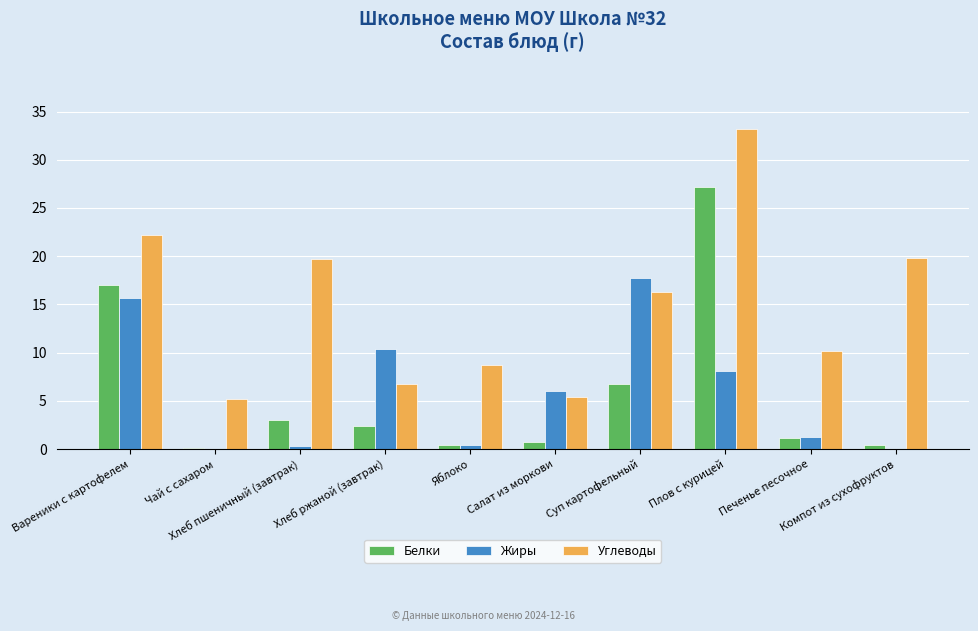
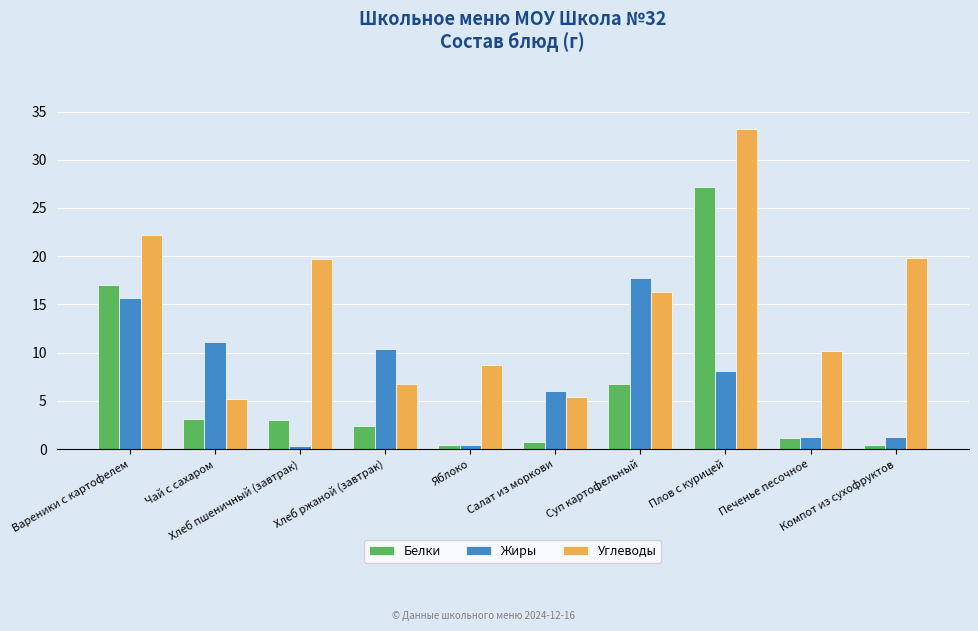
  {
    "Белки": {
      "Вареники с картофелем": 17,
-     "Чай с сахаром": 0,
+     "Чай с сахаром": 3,
      "Хлеб пшеничный (завтрак)": 3,
      "Хлеб ржаной (завтрак)": 2,
      "Яблоко": 0,
      "Салат из моркови": 1,
      "Суп картофельный": 7,
      "Плов с курицей": 27,
      "Печенье песочное": 1,
      "Компот из сухофруктов": 0
    },
    "Жиры": {
      "Вареники с картофелем": 16,
-     "Чай с сахаром": 0,
+     "Чай с сахаром": 11,
      "Хлеб пшеничный (завтрак)": 0,
      "Хлеб ржаной (завтрак)": 10,
      "Яблоко": 0,
      "Салат из моркови": 6,
      "Суп картофельный": 18,
      "Плов с курицей": 8,
      "Печенье песочное": 1,
-     "Компот из сухофруктов": 0
+     "Компот из сухофруктов": 1
    },
    "Углеводы": {
      "Вареники с картофелем": 22,
      "Чай с сахаром": 5,
      "Хлеб пшеничный (завтрак)": 20,
      "Хлеб ржаной (завтрак)": 7,
      "Яблоко": 9,
      "Салат из моркови": 5,
      "Суп картофельный": 16,
      "Плов с курицей": 33,
      "Печенье песочное": 10,
      "Компот из сухофруктов": 20
    }
  }
